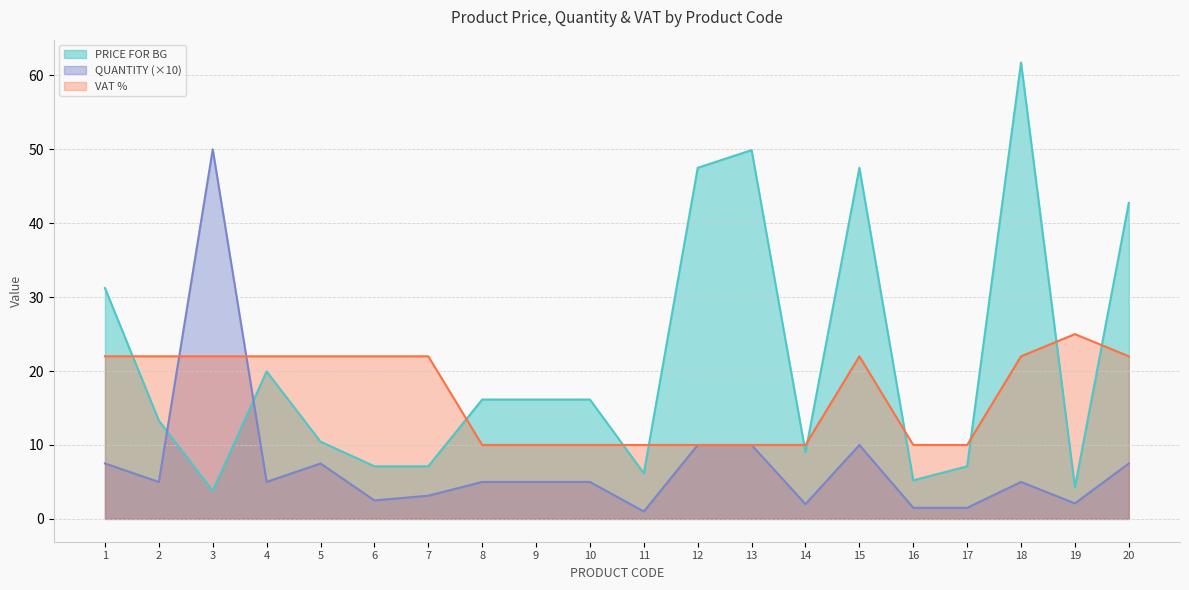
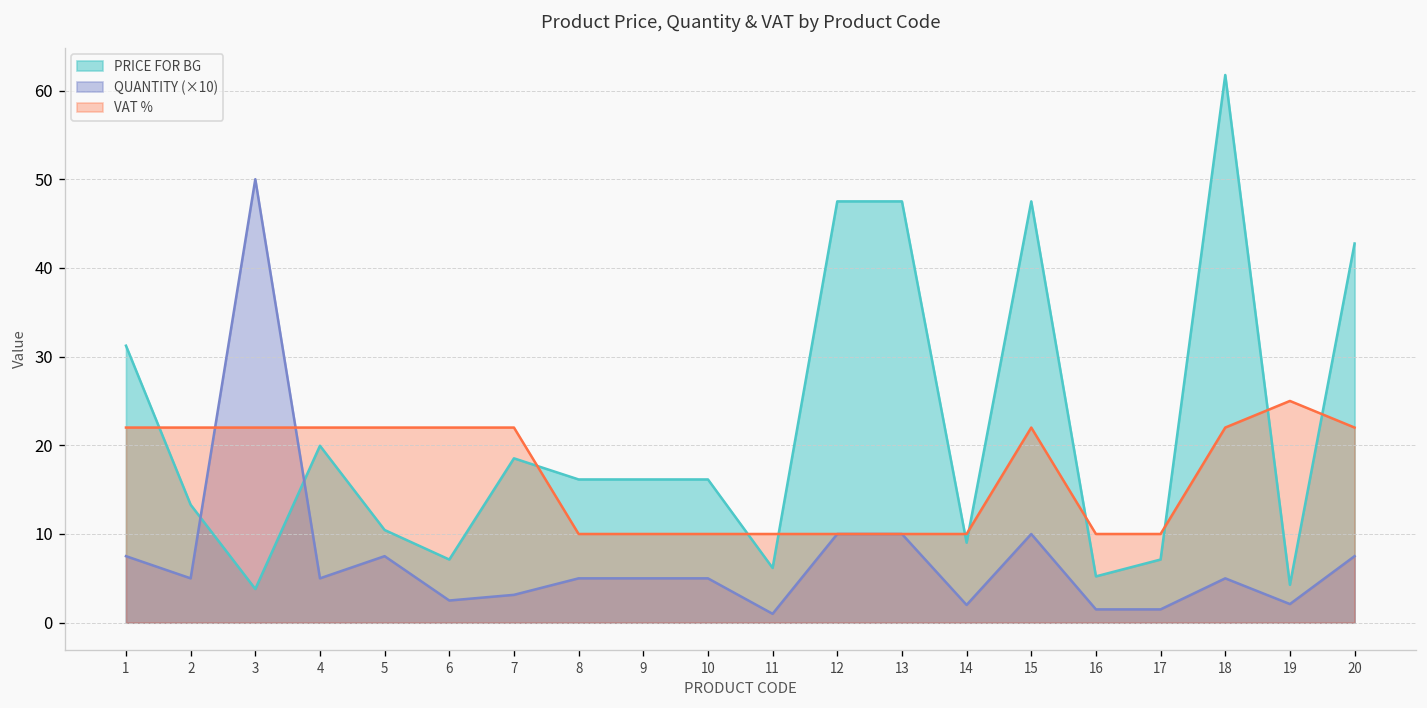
  {
    "PRICE FOR BG": {
      "1": 31,
      "2": 13,
      "3": 4,
      "4": 20,
      "5": 10,
      "6": 7,
-     "7": 7,
+     "7": 19,
      "8": 16,
      "9": 16,
      "10": 16,
      "11": 6,
      "12": 48,
-     "13": 50,
+     "13": 48,
      "14": 9,
      "15": 48,
      "16": 5,
      "17": 7,
      "18": 62,
      "19": 4,
      "20": 43
    },
    "QUANTITY (×10)": {
      "1": 8,
      "2": 5,
      "3": 50,
      "4": 5,
      "5": 8,
      "6": 3,
      "7": 3,
      "8": 5,
      "9": 5,
      "10": 5,
      "11": 1,
      "14": 2,
      "15": 10,
      "16": 2,
      "17": 2,
      "18": 5,
      "19": 2,
      "20": 8
    },
    "VAT %": {
      "1": 22,
      "2": 22,
      "3": 22,
      "4": 22,
      "5": 22,
      "6": 22,
      "7": 22,
      "8": 10,
      "9": 10,
      "10": 10,
      "11": 10,
      "14": 10,
      "15": 22,
      "16": 10,
      "17": 10,
      "18": 22,
      "19": 25,
      "20": 22
    }
  }
